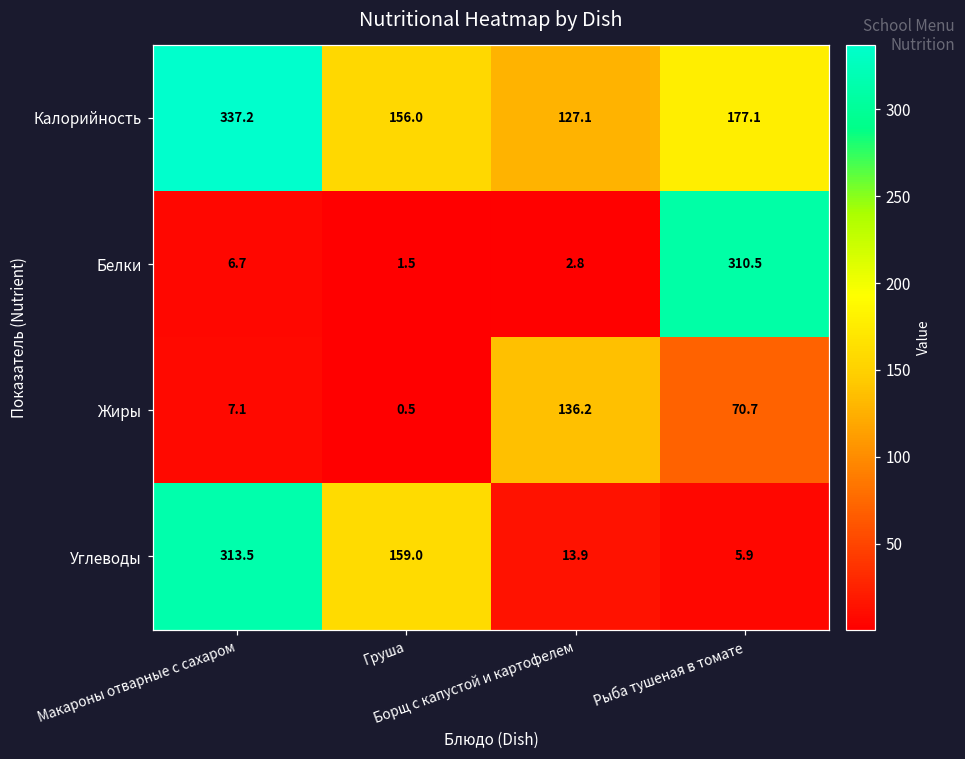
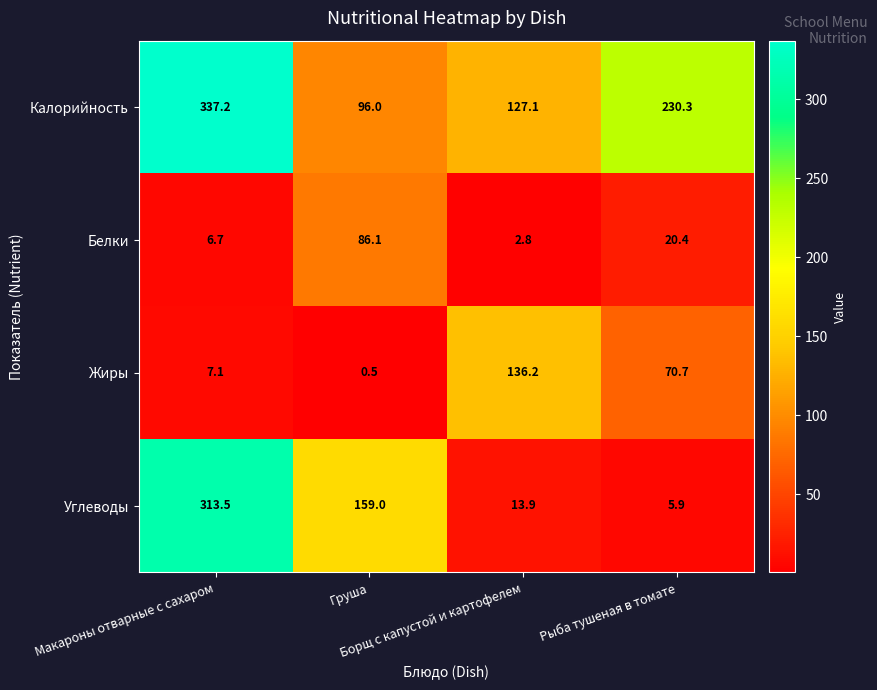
  {
    "Калорийность": {
      "Макароны отварные с сахаром": 337.2,
-     "Груша": 156.0,
+     "Груша": 96.0,
      "Борщ с капустой и картофелем": 127.1,
-     "Рыба тушеная в томате": 177.1
+     "Рыба тушеная в томате": 230.3
    },
    "Белки": {
      "Макароны отварные с сахаром": 6.7,
-     "Груша": 1.5,
+     "Груша": 86.1,
      "Борщ с капустой и картофелем": 2.8,
-     "Рыба тушеная в томате": 310.5
+     "Рыба тушеная в томате": 20.4
    },
    "Жиры": {
      "Макароны отварные с сахаром": 7.1,
      "Груша": 0.5,
      "Борщ с капустой и картофелем": 136.2,
      "Рыба тушеная в томате": 70.7
    },
    "Углеводы": {
      "Макароны отварные с сахаром": 313.5,
      "Груша": 159.0,
      "Борщ с капустой и картофелем": 13.9,
      "Рыба тушеная в томате": 5.9
    }
  }
